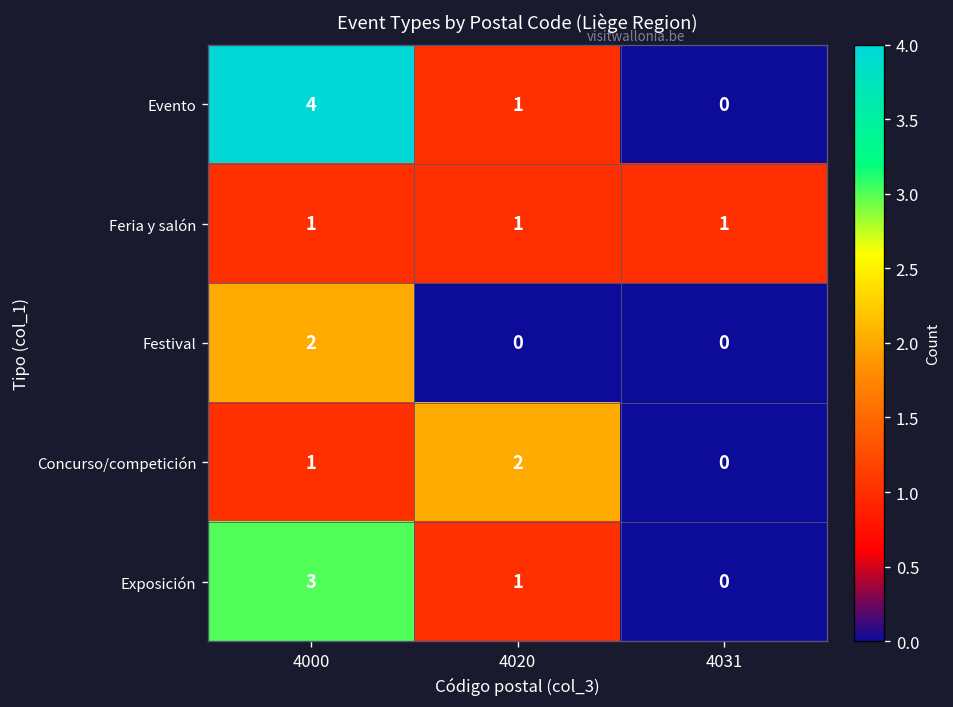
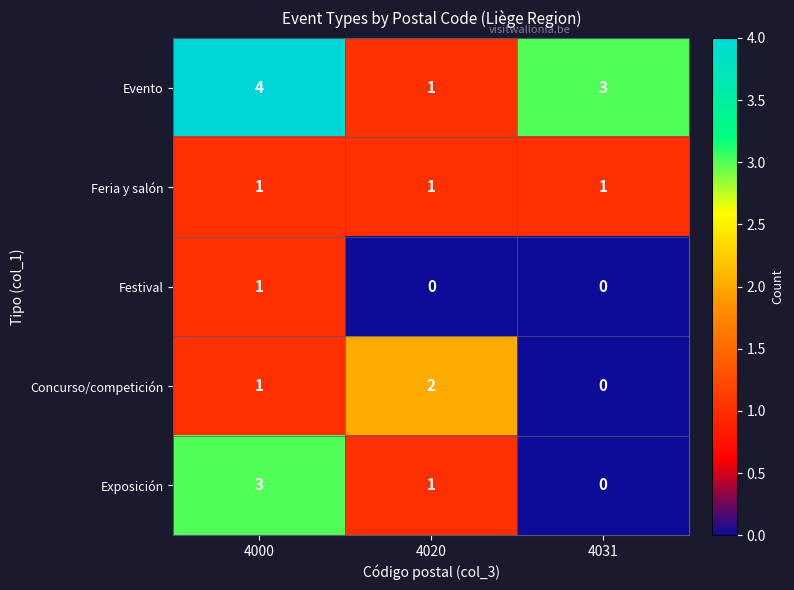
  {
    "Evento": {
      "4000": 4,
      "4020": 1,
-     "4031": 0
+     "4031": 3
    },
    "Feria y salón": {
      "4000": 1,
      "4020": 1,
      "4031": 1
    },
    "Festival": {
-     "4000": 2,
+     "4000": 1,
      "4020": 0,
      "4031": 0
    },
    "Concurso/competición": {
      "4000": 1,
      "4020": 2,
      "4031": 0
    },
    "Exposición": {
      "4000": 3,
      "4020": 1,
      "4031": 0
    }
  }
